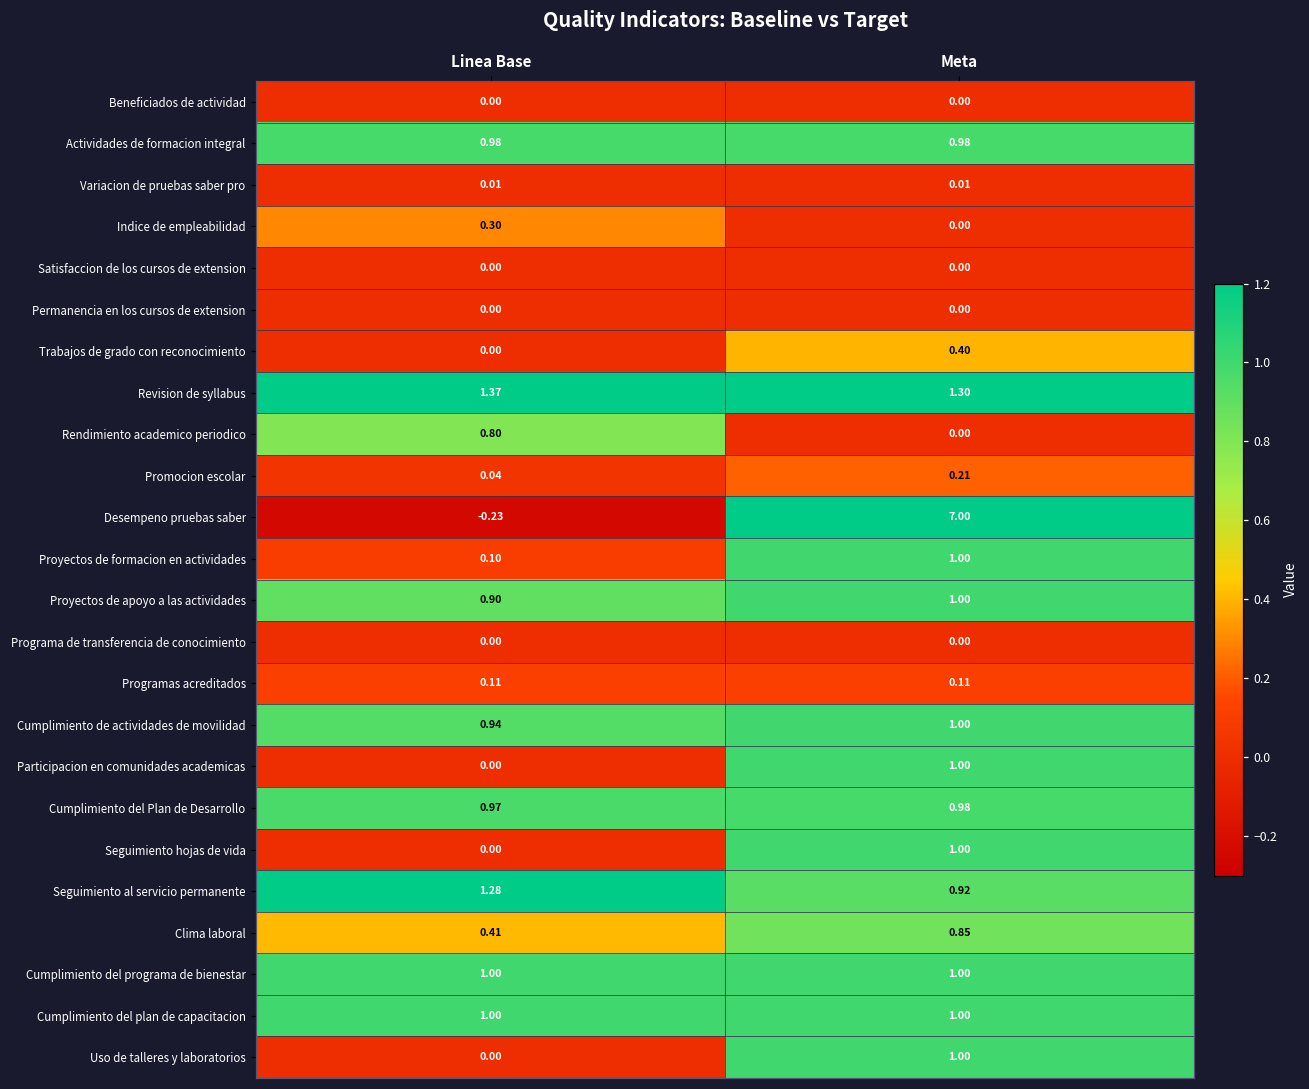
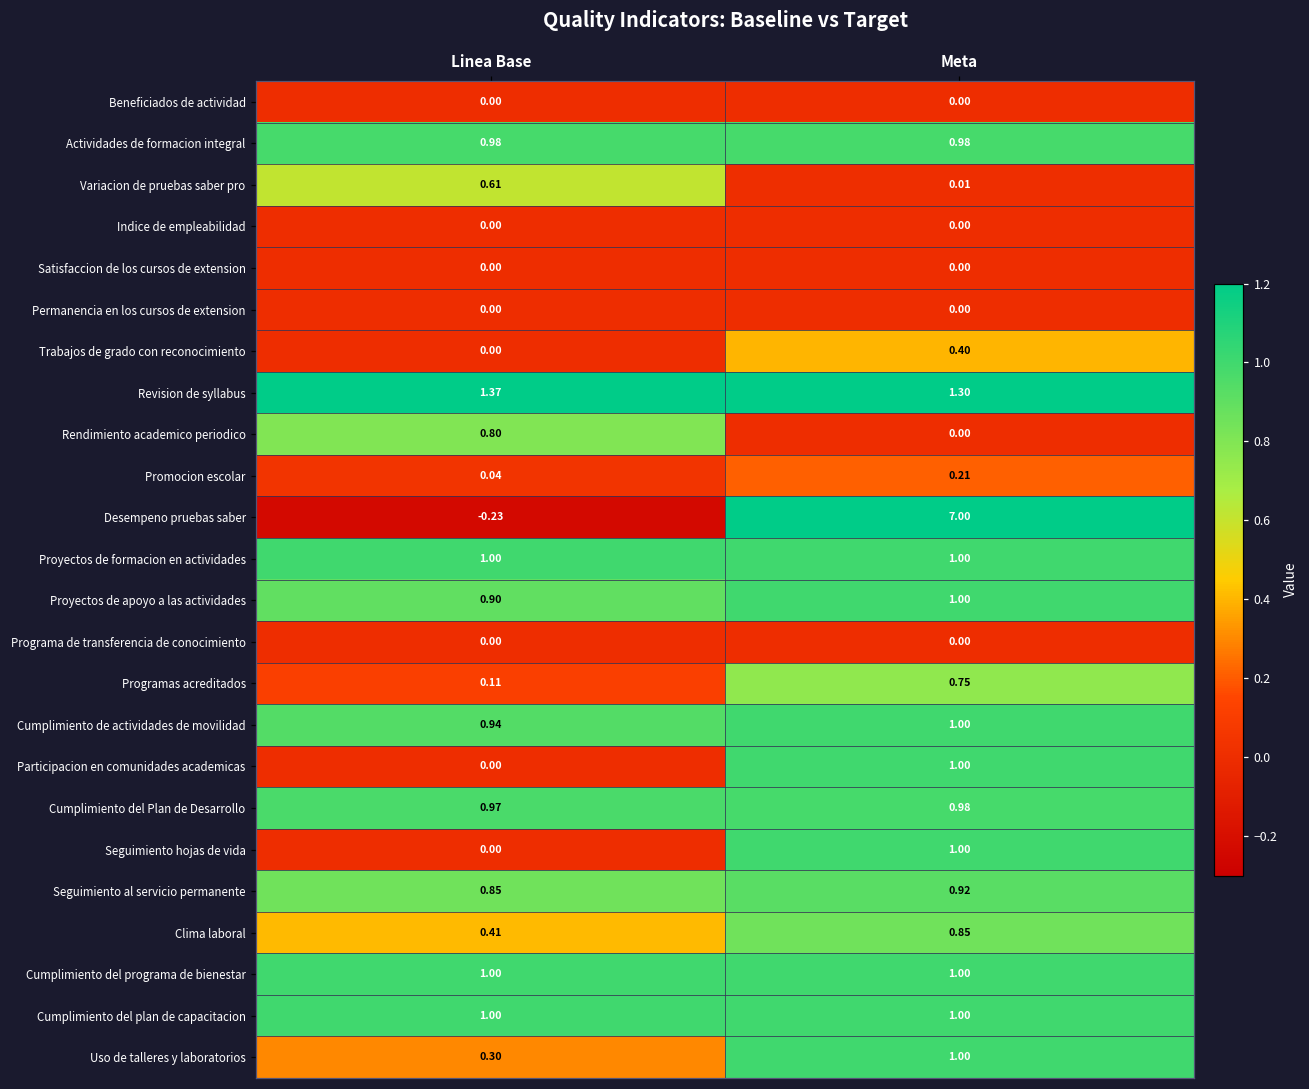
  {
    "Beneficiados de actividad": {
      "Linea Base": 0.00,
      "Meta": 0.00
    },
    "Actividades de formacion integral": {
      "Linea Base": 0.98,
      "Meta": 0.98
    },
    "Variacion de pruebas saber pro": {
-     "Linea Base": 0.01,
+     "Linea Base": 0.61,
      "Meta": 0.01
    },
    "Indice de empleabilidad": {
-     "Linea Base": 0.30,
+     "Linea Base": 0.00,
      "Meta": 0.00
    },
    "Satisfaccion de los cursos de extension": {
      "Linea Base": 0.00,
      "Meta": 0.00
    },
    "Permanencia en los cursos de extension": {
      "Linea Base": 0.00,
      "Meta": 0.00
    },
    "Trabajos de grado con reconocimiento": {
      "Linea Base": 0.00,
      "Meta": 0.40
    },
    "Revision de syllabus": {
      "Linea Base": 1.37,
      "Meta": 1.30
    },
    "Rendimiento academico periodico": {
      "Linea Base": 0.80,
      "Meta": 0.00
    },
    "Promocion escolar": {
      "Linea Base": 0.04,
      "Meta": 0.21
    },
    "Desempeno pruebas saber": {
      "Linea Base": -0.23,
      "Meta": 7.00
    },
    "Proyectos de formacion en actividades": {
-     "Linea Base": 0.10,
+     "Linea Base": 1.00,
      "Meta": 1.00
    },
    "Proyectos de apoyo a las actividades": {
      "Linea Base": 0.90,
      "Meta": 1.00
    },
    "Programa de transferencia de conocimiento": {
      "Linea Base": 0.00,
      "Meta": 0.00
    },
    "Programas acreditados": {
      "Linea Base": 0.11,
-     "Meta": 0.11
+     "Meta": 0.75
    },
    "Cumplimiento de actividades de movilidad": {
      "Linea Base": 0.94,
      "Meta": 1.00
    },
    "Participacion en comunidades academicas": {
      "Linea Base": 0.00,
      "Meta": 1.00
    },
    "Cumplimiento del Plan de Desarrollo": {
      "Linea Base": 0.97,
      "Meta": 0.98
    },
    "Seguimiento hojas de vida": {
      "Linea Base": 0.00,
      "Meta": 1.00
    },
    "Seguimiento al servicio permanente": {
-     "Linea Base": 1.28,
+     "Linea Base": 0.85,
      "Meta": 0.92
    },
    "Clima laboral": {
      "Linea Base": 0.41,
      "Meta": 0.85
    },
    "Cumplimiento del programa de bienestar": {
      "Linea Base": 1.00,
      "Meta": 1.00
    },
    "Cumplimiento del plan de capacitacion": {
      "Linea Base": 1.00,
      "Meta": 1.00
    },
    "Uso de talleres y laboratorios": {
-     "Linea Base": 0.00,
+     "Linea Base": 0.30,
      "Meta": 1.00
    }
  }
